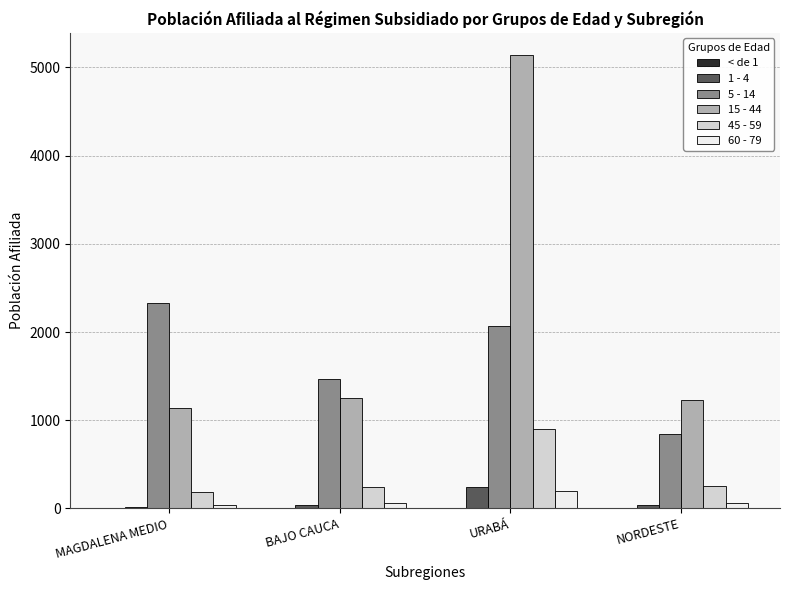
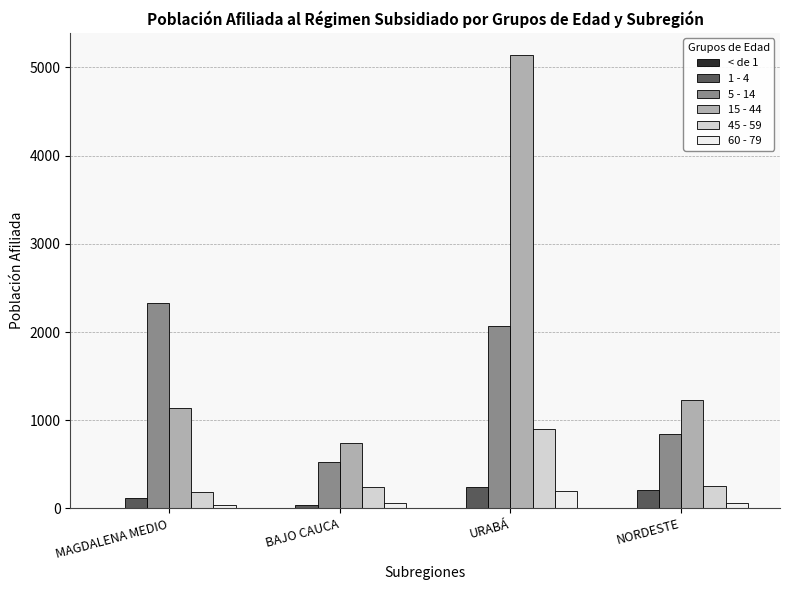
  {
    "< de 1": {
      "MAGDALENA MEDIO": 0,
      "BAJO CAUCA": 0,
      "URABÁ": 0,
      "NORDESTE": 0
    },
    "1 - 4": {
-     "MAGDALENA MEDIO": 0,
+     "MAGDALENA MEDIO": 100,
      "BAJO CAUCA": 0,
      "URABÁ": 200,
-     "NORDESTE": 0
+     "NORDESTE": 200
    },
    "5 - 14": {
      "MAGDALENA MEDIO": 2300,
-     "BAJO CAUCA": 1500,
+     "BAJO CAUCA": 500,
      "URABÁ": 2100,
      "NORDESTE": 800
    },
    "15 - 44": {
      "MAGDALENA MEDIO": 1100,
-     "BAJO CAUCA": 1300,
+     "BAJO CAUCA": 700,
      "URABÁ": 5100,
      "NORDESTE": 1200
    }
  }
